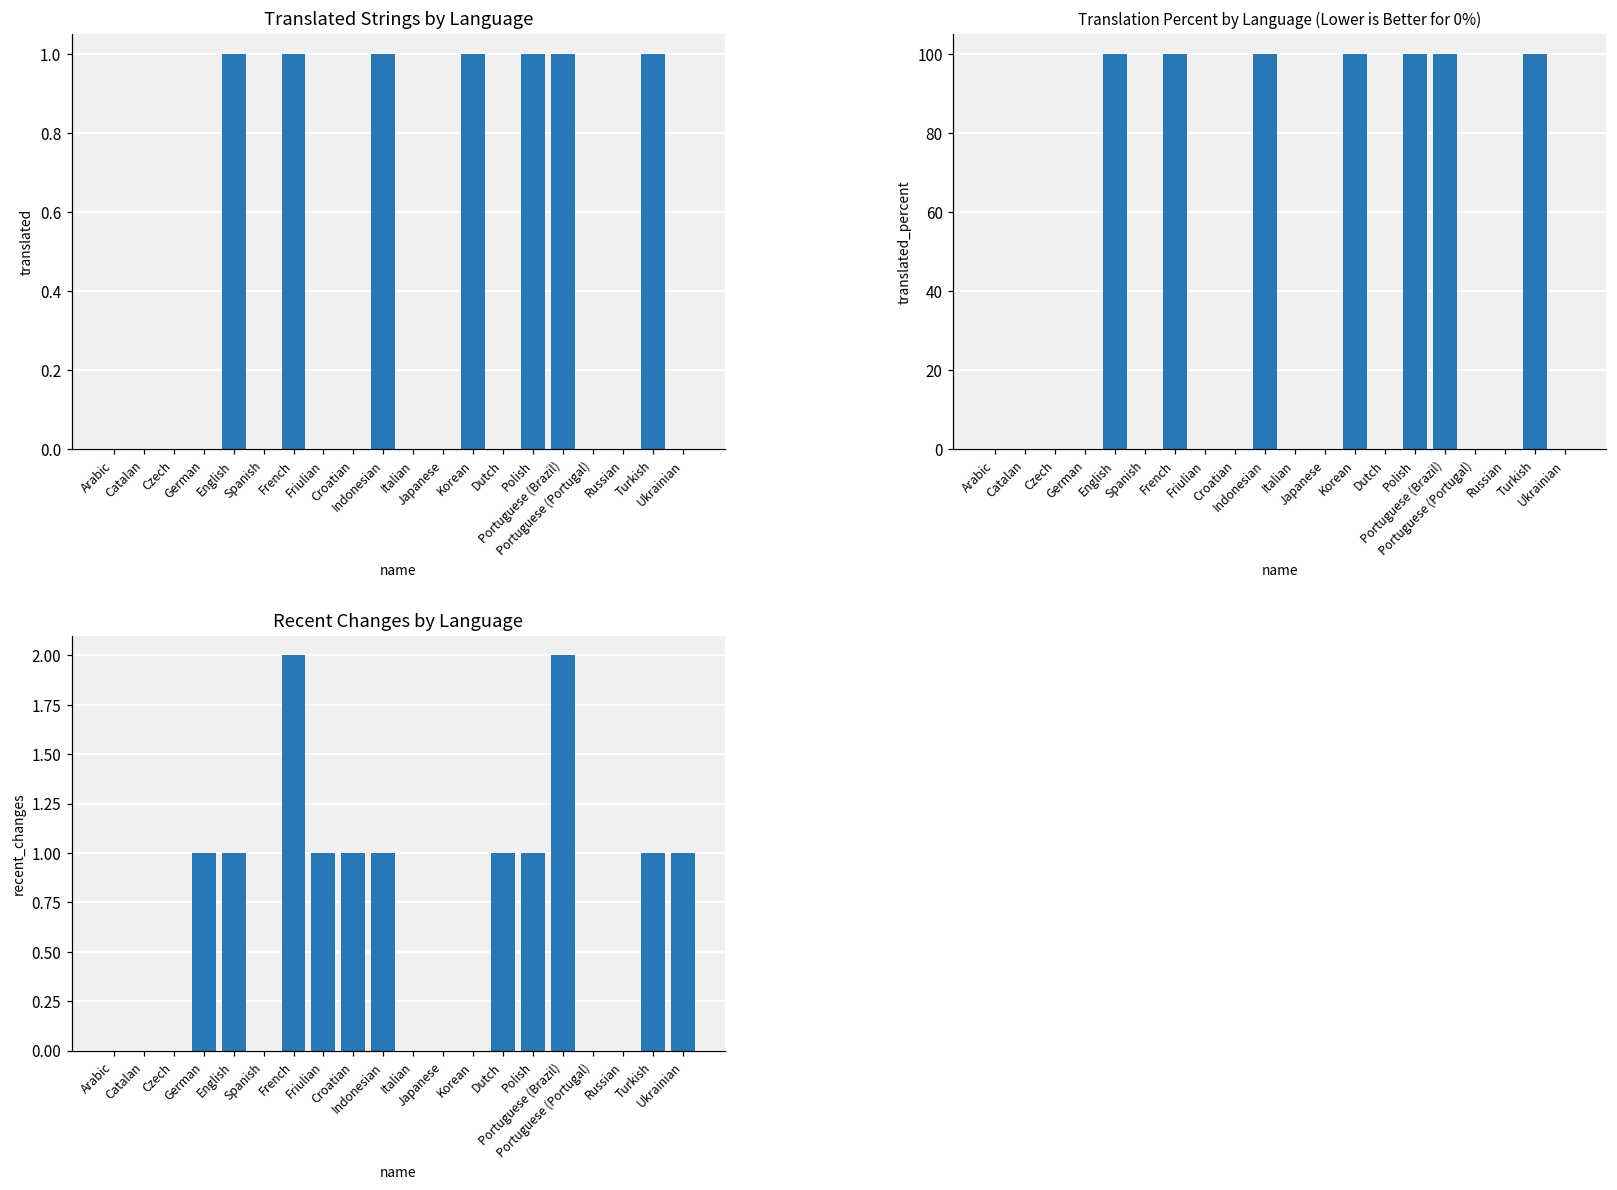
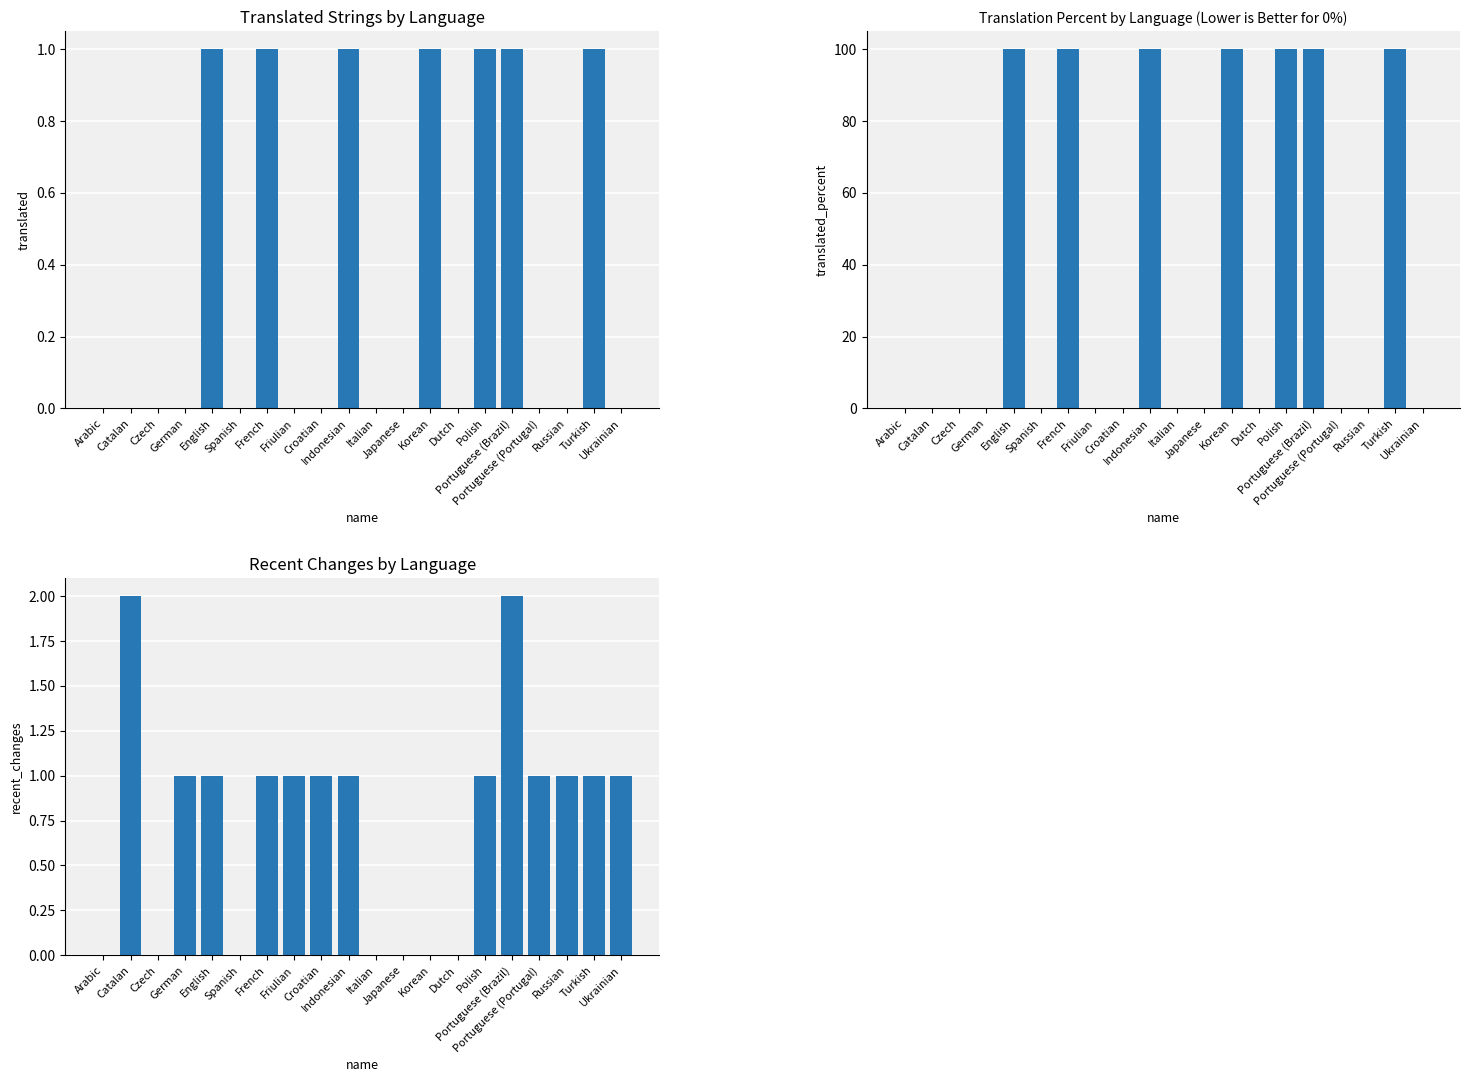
  {
    "Translated Strings by Language": {
      "Arabic": 0.00,
      "Catalan": 0.00,
      "Czech": 0.00,
      "German": 0.00,
      "English": 1.00,
      "Spanish": 0.00,
      "French": 1.00,
      "Friulian": 0.00,
      "Croatian": 0.00,
      "Indonesian": 1.00,
      "Italian": 0.00,
      "Japanese": 0.00,
      "Korean": 1.00,
      "Dutch": 0.00,
      "Polish": 1.00,
      "Portuguese (Brazil)": 1.00,
      "Portuguese (Portugal)": 0.00,
      "Russian": 0.00,
      "Turkish": 1.00,
      "Ukrainian": 0.00
    },
    "Translation Percent by Language (Lower is Better for 0%)": {
      "Arabic": 0,
      "Catalan": 0,
      "Czech": 0,
      "German": 0,
      "English": 100,
      "Spanish": 0,
      "French": 100,
      "Friulian": 0,
      "Croatian": 0,
      "Indonesian": 100,
      "Italian": 0,
      "Japanese": 0,
      "Korean": 100,
      "Dutch": 0,
      "Polish": 100,
      "Portuguese (Brazil)": 100,
      "Portuguese (Portugal)": 0,
      "Russian": 0,
      "Turkish": 100,
      "Ukrainian": 0
    },
    "Recent Changes by Language": {
      "Arabic": 0,
-     "Catalan": 0,
+     "Catalan": 2,
      "Czech": 0,
      "German": 1,
      "English": 1,
      "Spanish": 0,
-     "French": 2,
+     "French": 1,
      "Friulian": 1,
      "Croatian": 1,
      "Indonesian": 1,
      "Italian": 0,
      "Japanese": 0,
      "Korean": 0,
-     "Dutch": 1,
+     "Dutch": 0,
      "Polish": 1,
      "Portuguese (Brazil)": 2,
-     "Portuguese (Portugal)": 0,
-     "Russian": 0,
+     "Portuguese (Portugal)": 1,
+     "Russian": 1,
      "Turkish": 1,
      "Ukrainian": 1
    }
  }
